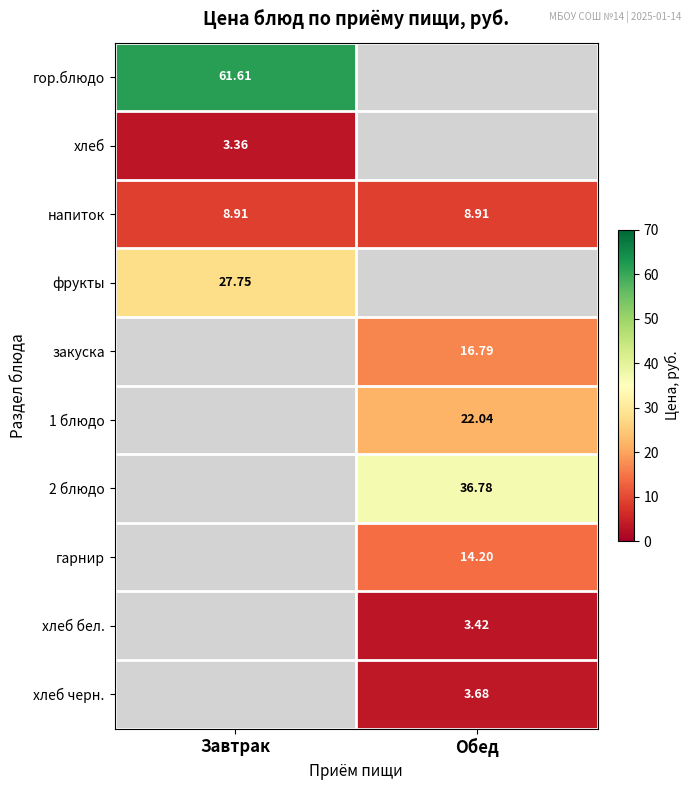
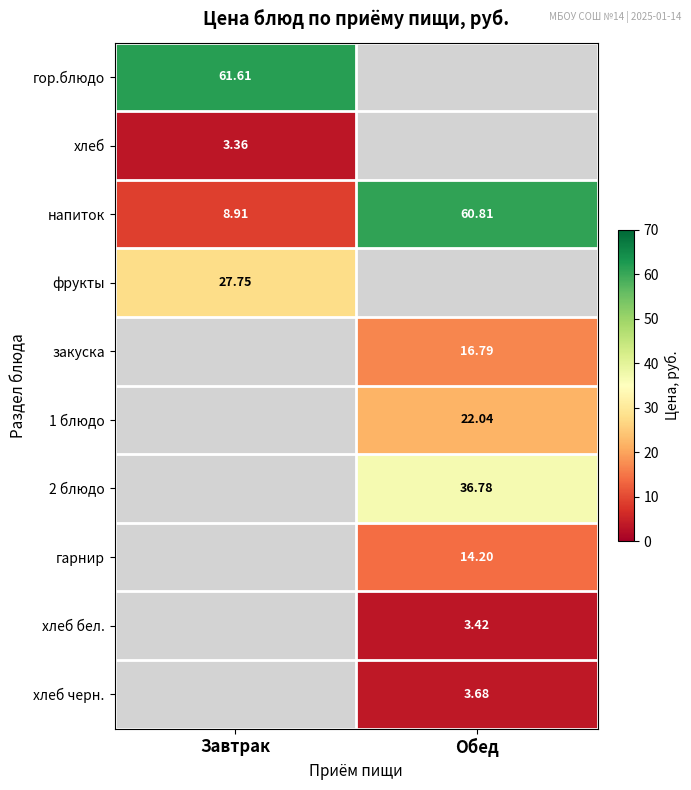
  {
    "гор.блюдо": {
      "Завтрак": 61.61
    },
    "хлеб": {
      "Завтрак": 3.36
    },
    "напиток": {
      "Завтрак": 8.91,
-     "Обед": 8.91
+     "Обед": 60.81
    },
    "фрукты": {
      "Завтрак": 27.75
    },
    "закуска": {
      "Обед": 16.79
    },
    "1 блюдо": {
      "Обед": 22.04
    },
    "2 блюдо": {
      "Обед": 36.78
    },
    "гарнир": {
      "Обед": 14.20
    },
    "хлеб бел.": {
      "Обед": 3.42
    },
    "хлеб черн.": {
      "Обед": 3.68
    }
  }
